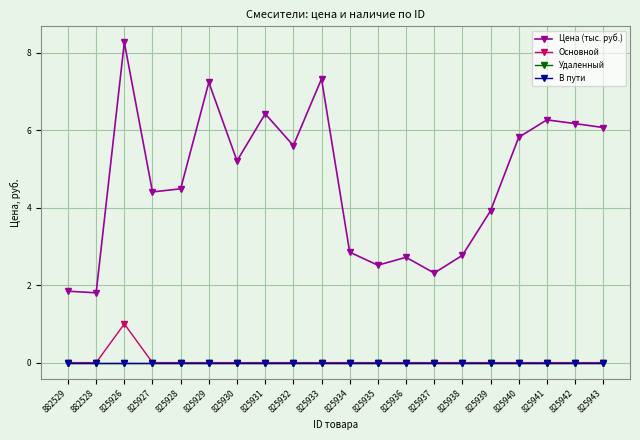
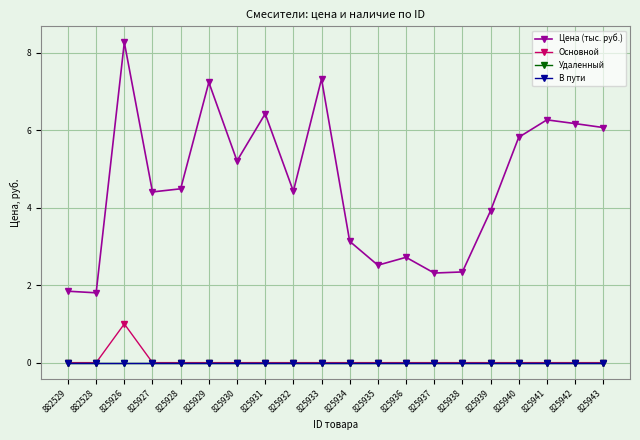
  {
    "Цена (тыс. руб.)": {
      "882529": 1.8,
      "882528": 1.8,
      "825926": 8.3,
      "825927": 4.4,
      "825928": 4.5,
      "825929": 7.2,
      "825930": 5.2,
      "825931": 6.4,
-     "825932": 5.6,
+     "825932": 4.4,
      "825933": 7.3,
-     "825934": 2.9,
+     "825934": 3.1,
      "825935": 2.5,
      "825936": 2.7,
      "825937": 2.3,
-     "825938": 2.8,
+     "825938": 2.3,
      "825939": 3.9,
      "825940": 5.8,
      "825941": 6.3,
      "825942": 6.2,
      "825943": 6.1
    },
    "Основной": {
      "825926": 1.0
    },
    "В пути": {
      "825926": 0.0
    }
  }
